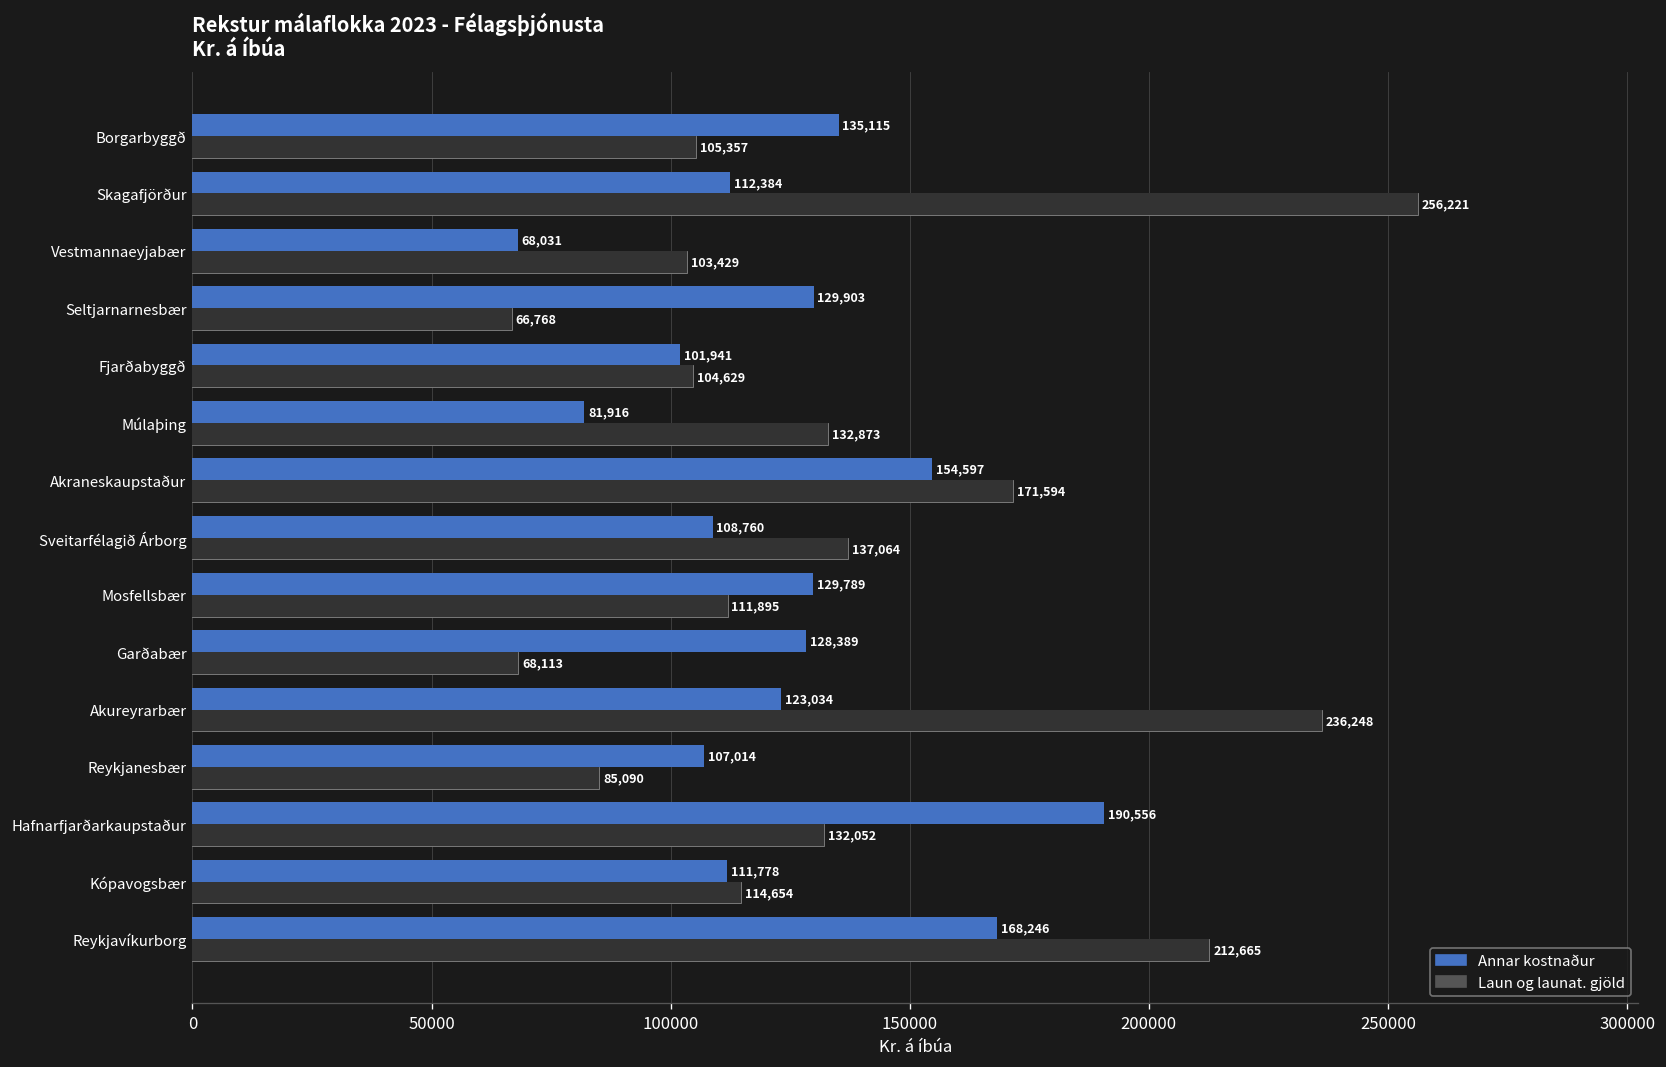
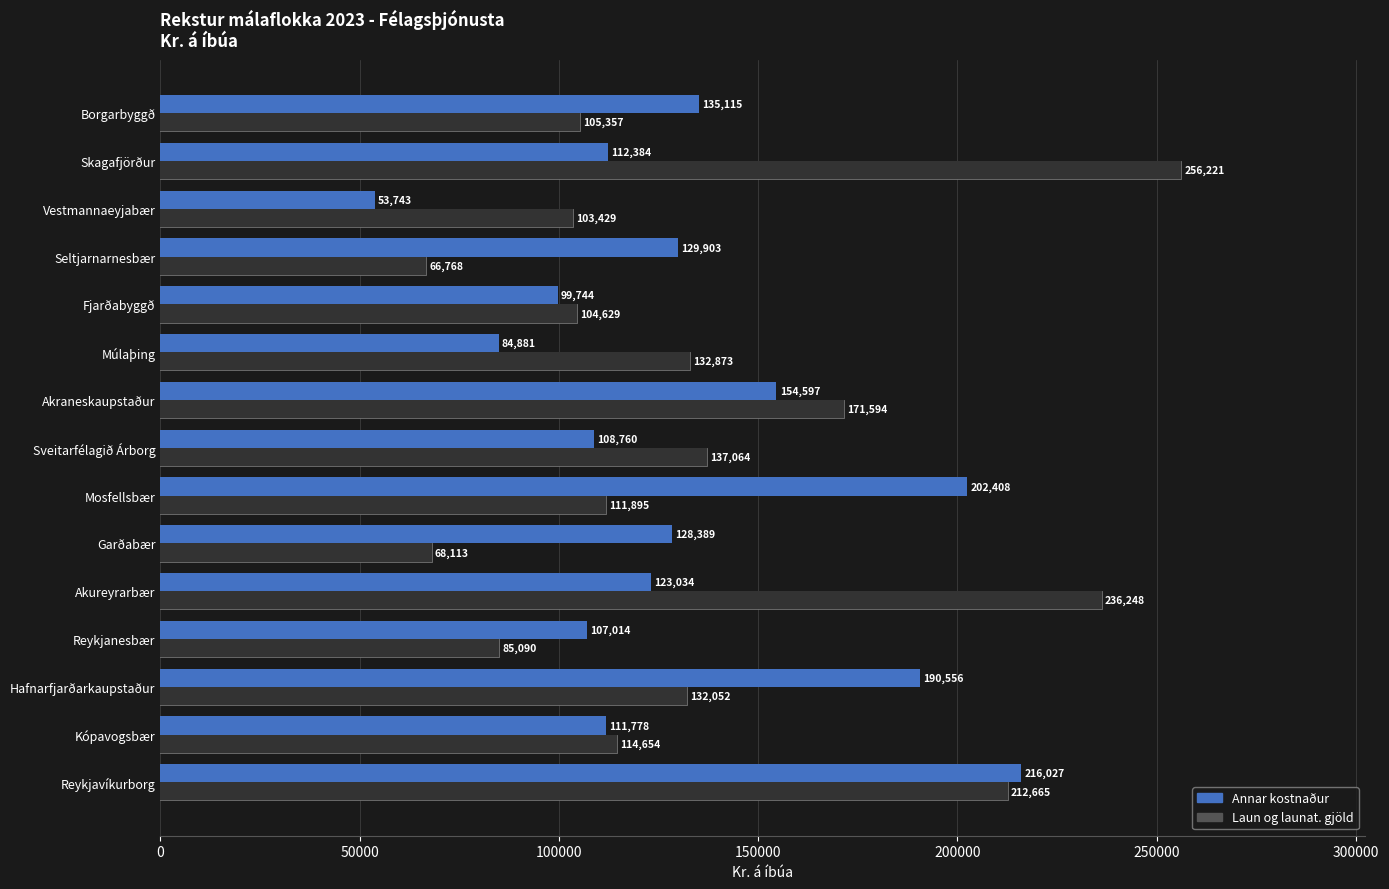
  {
    "Annar kostnaður": {
      "Borgarbyggð": "135,115",
      "Skagafjörður": "112,384",
-     "Vestmannaeyjabær": "68,031",
+     "Vestmannaeyjabær": "53,743",
      "Seltjarnarnesbær": "129,903",
-     "Fjarðabyggð": "101,941",
-     "Múlaþing": "81,916",
+     "Fjarðabyggð": "99,744",
+     "Múlaþing": "84,881",
      "Akraneskaupstaður": "154,597",
      "Sveitarfélagið Árborg": "108,760",
-     "Mosfellsbær": "129,789",
+     "Mosfellsbær": "202,408",
      "Garðabær": "128,389",
      "Akureyrarbær": "123,034",
      "Reykjanesbær": "107,014",
      "Hafnarfjarðarkaupstaður": "190,556",
      "Kópavogsbær": "111,778",
-     "Reykjavíkurborg": "168,246"
+     "Reykjavíkurborg": "216,027"
    }
  }
